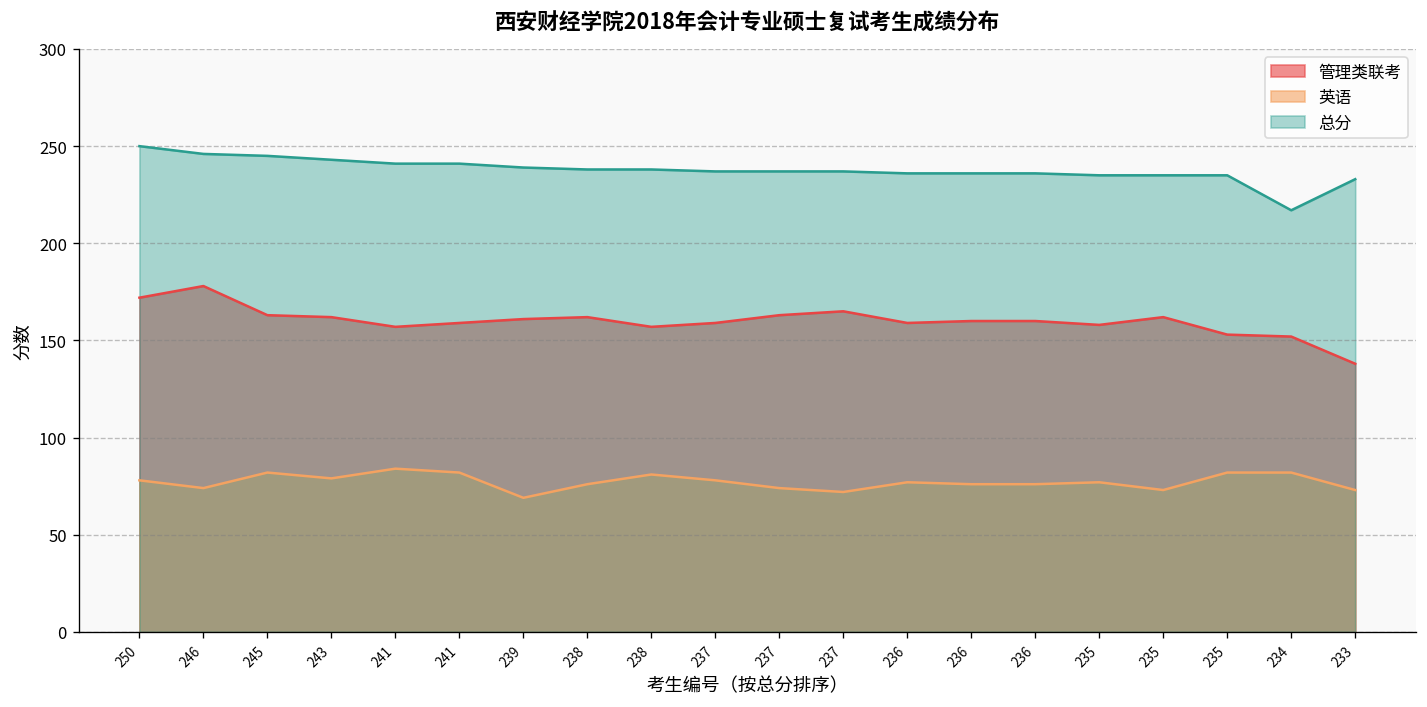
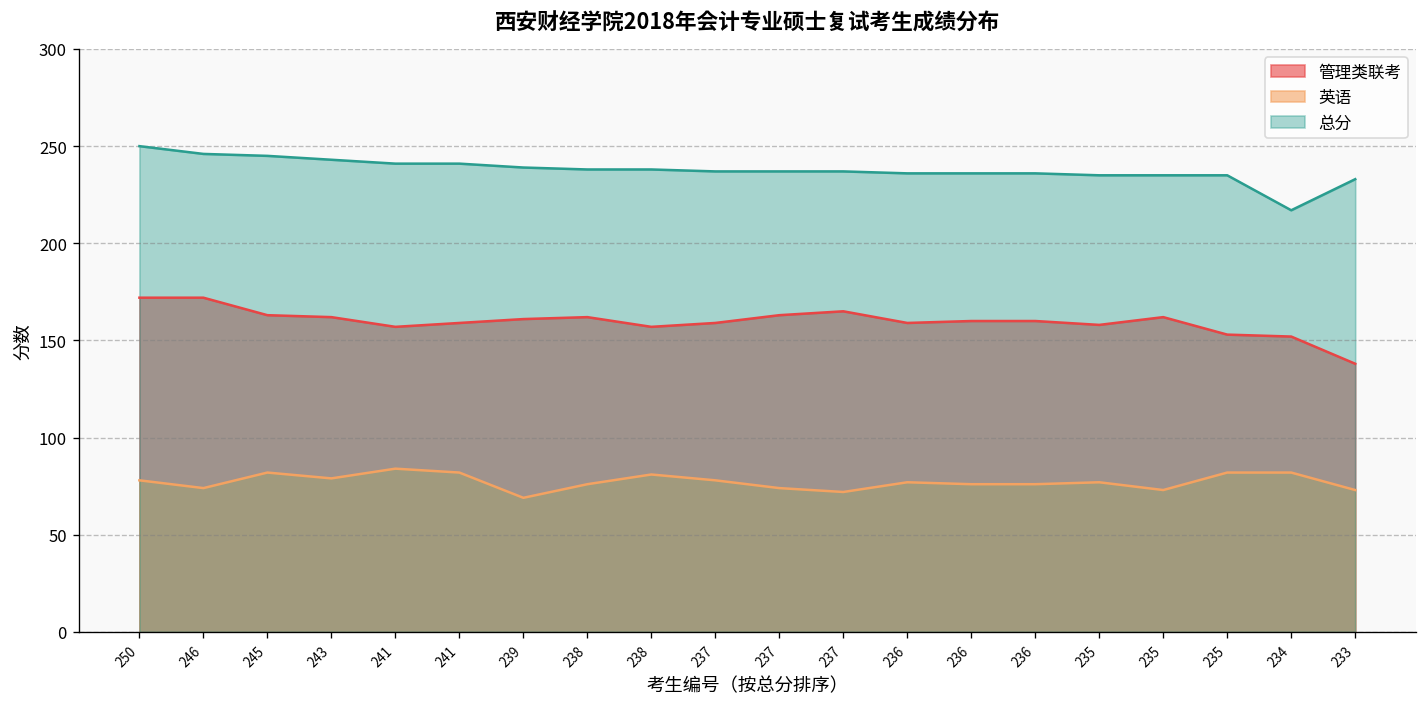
  {
    "管理类联考": {
      "250": 172,
-     "246": 178,
+     "246": 172,
      "245": 163,
      "243": 162,
      "239": 161,
      "234": 152,
      "233": 138
    },
    "英语": {
      "250": 78,
      "246": 74,
      "245": 82,
      "243": 79,
      "239": 69,
      "234": 82,
      "233": 73
    },
    "总分": {
      "250": 250,
      "246": 246,
      "245": 245,
      "243": 243,
      "239": 239,
      "234": 217,
      "233": 233
    }
  }
